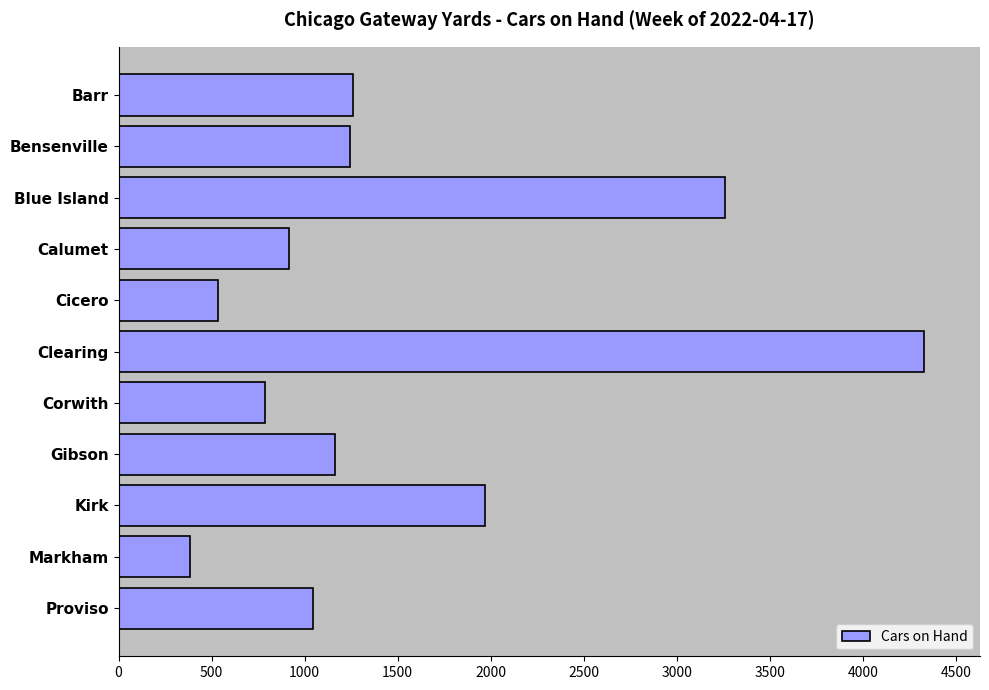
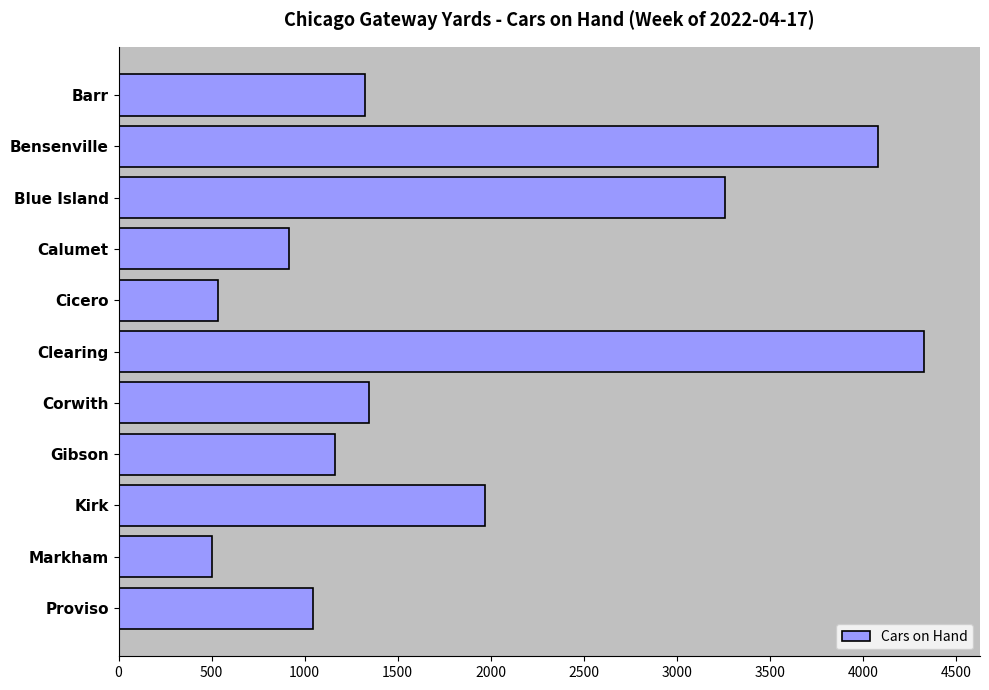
  {
-   "Barr": 1260,
-   "Bensenville": 1250,
+   "Barr": 1330,
+   "Bensenville": 4080,
    "Blue Island": 3260,
    "Calumet": 920,
    "Cicero": 530,
    "Clearing": 4330,
-   "Corwith": 790,
+   "Corwith": 1350,
    "Gibson": 1160,
    "Kirk": 1970,
-   "Markham": 380,
+   "Markham": 500,
    "Proviso": 1040
  }
